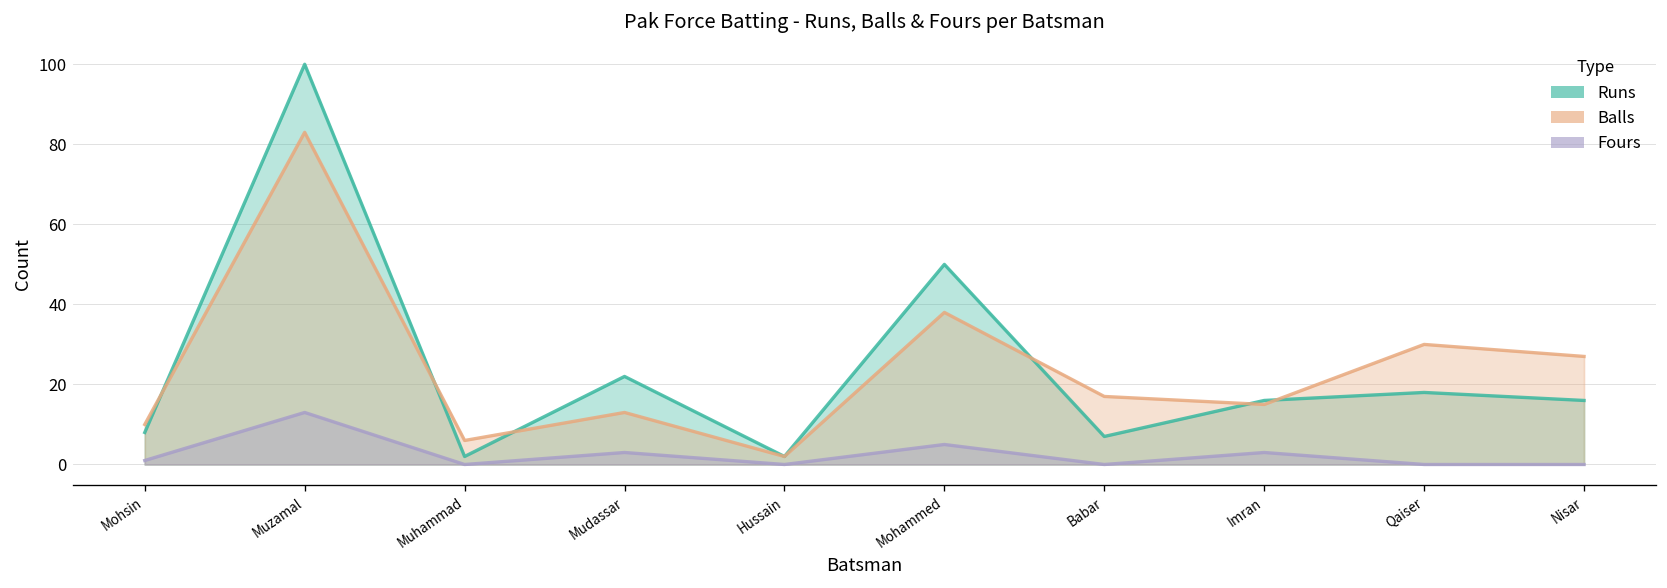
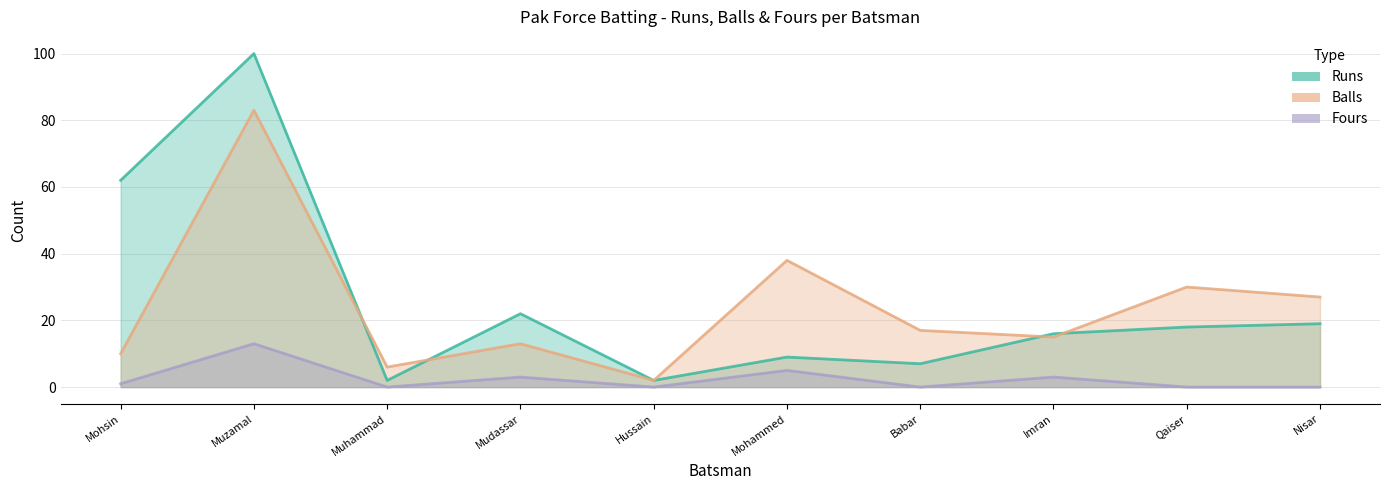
  {
    "Runs": {
-     "Mohsin": 8,
+     "Mohsin": 62,
      "Muzamal": 100,
      "Muhammad": 2,
      "Mudassar": 22,
-     "Mohammed": 50,
+     "Mohammed": 9,
      "Babar": 7,
      "Imran": 16,
      "Qaiser": 18,
-     "Nisar": 16
+     "Nisar": 19
    }
  }
